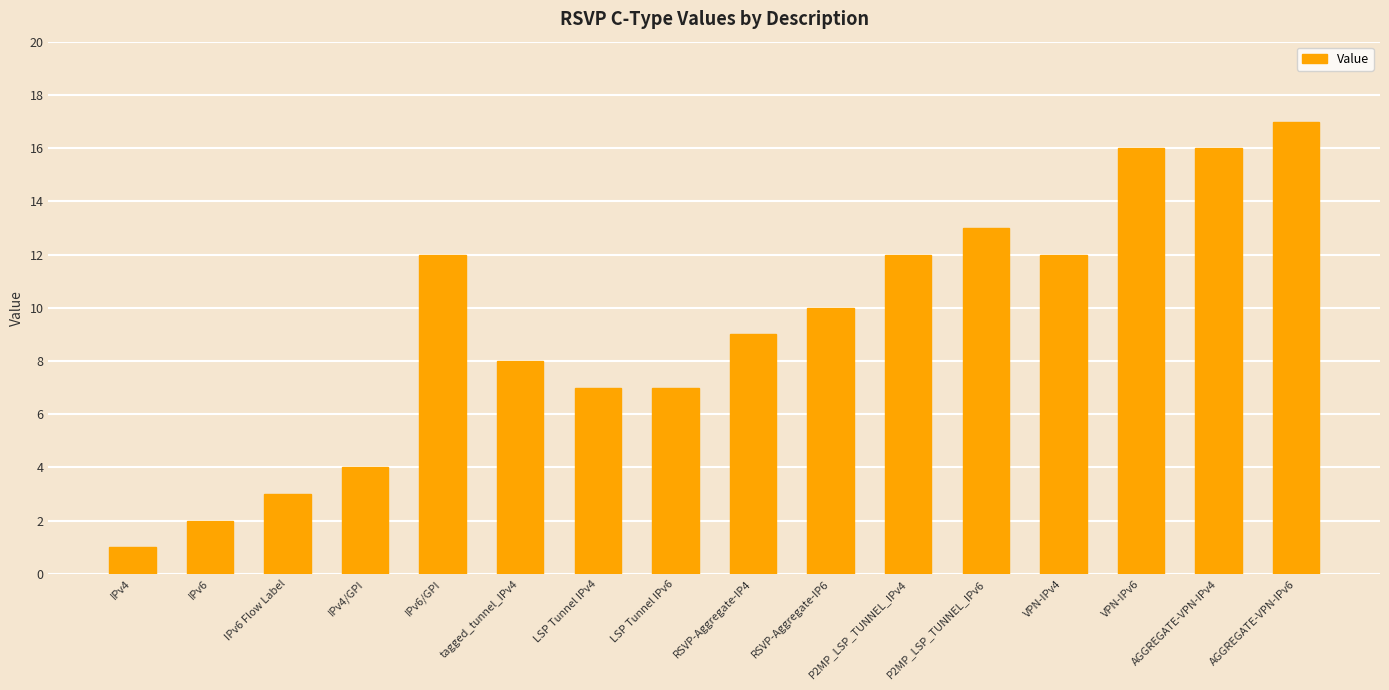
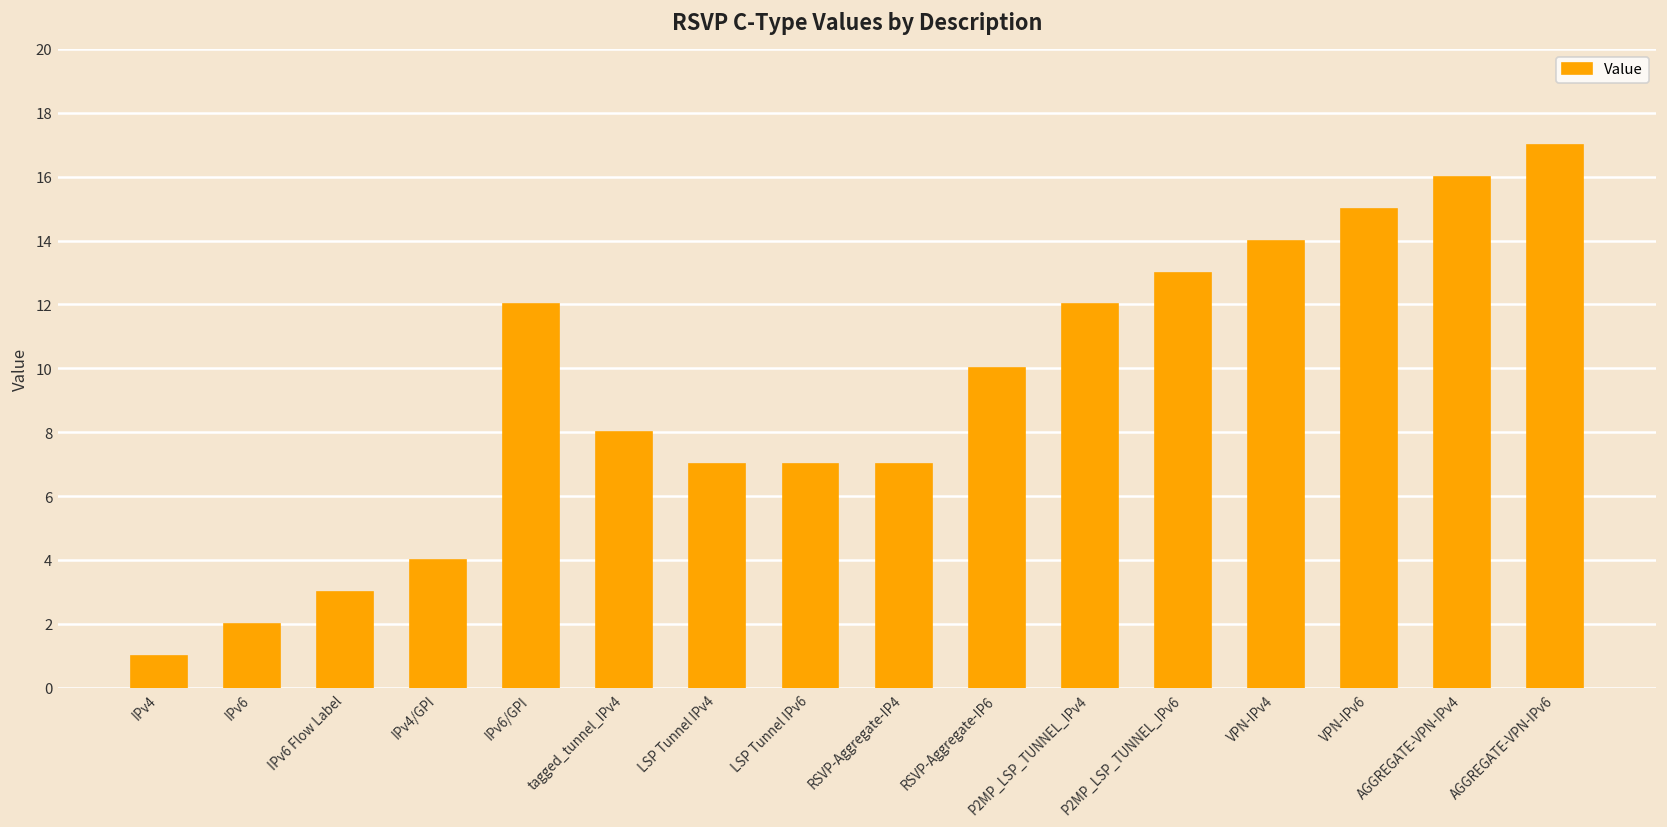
  {
    "IPv4": 1,
    "IPv6": 2,
    "IPv6 Flow Label": 3,
    "IPv4/GPI": 4,
    "IPv6/GPI": 12,
    "tagged_tunnel_IPv4": 8,
    "LSP Tunnel IPv4": 7,
    "LSP Tunnel IPv6": 7,
-   "RSVP-Aggregate-IP4": 9,
+   "RSVP-Aggregate-IP4": 7,
    "RSVP-Aggregate-IP6": 10,
    "P2MP_LSP_TUNNEL_IPv4": 12,
    "P2MP_LSP_TUNNEL_IPv6": 13,
-   "VPN-IPv4": 12,
-   "VPN-IPv6": 16,
+   "VPN-IPv4": 14,
+   "VPN-IPv6": 15,
    "AGGREGATE-VPN-IPv4": 16,
    "AGGREGATE-VPN-IPv6": 17
  }
